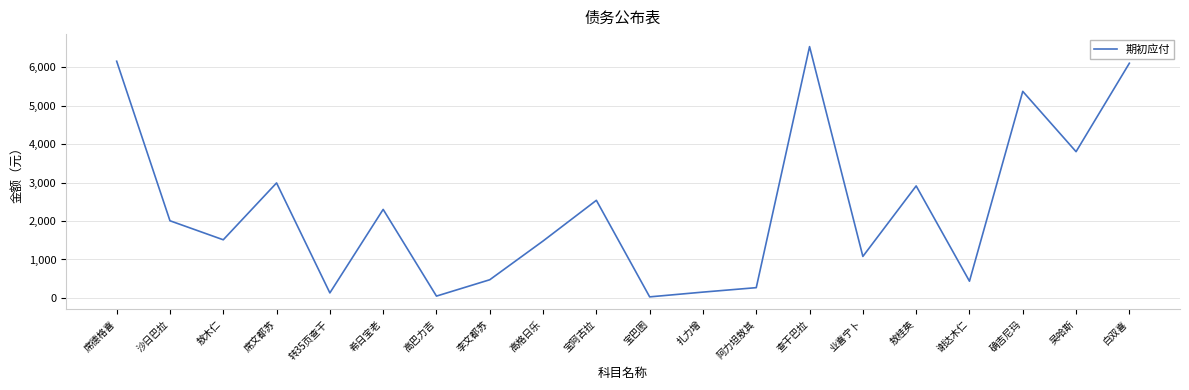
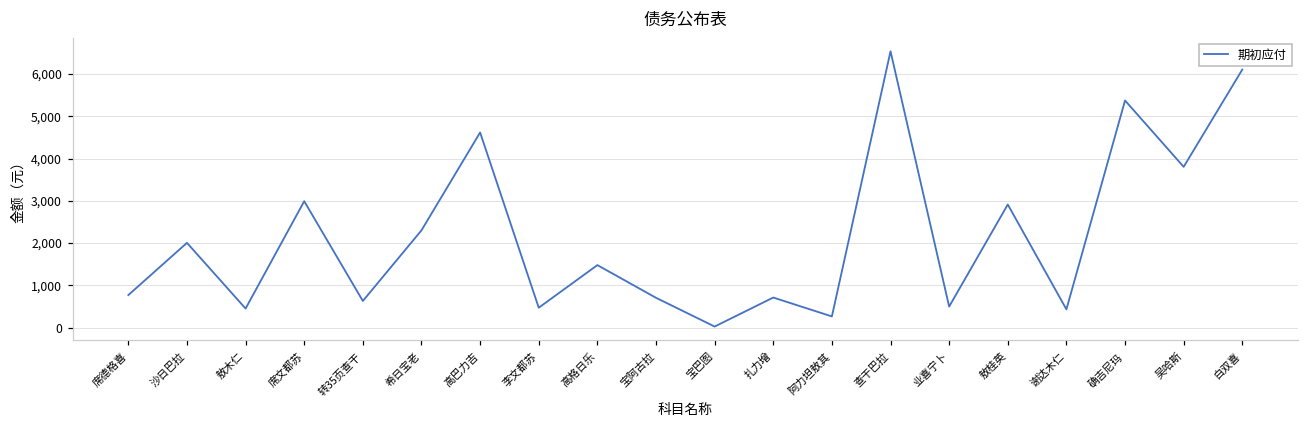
  {
-   "席德格喜": "6,200",
+   "席德格喜": "800",
    "沙日巴拉": "2,000",
-   "敖木仁": "1,500",
+   "敖木仁": "500",
    "席文都苏": "3,000",
-   "转35页查干": "100",
+   "转35页查干": "600",
    "希日宝老": "2,300",
-   "高巴力吉": "0",
+   "高巴力吉": "4,600",
    "李文都苏": "500",
    "高格日乐": "1,500",
-   "宝阿古拉": "2,500",
+   "宝阿古拉": "700",
    "宝巴图": "0",
-   "扎力增": "200",
+   "扎力增": "700",
    "阿力坦敖其": "300",
    "查干巴拉": "6,500",
-   "业喜宁卜": "1,100",
+   "业喜宁卜": "500",
    "敖桂英": "2,900",
    "谢达木仁": "400",
    "确吉尼玛": "5,400",
    "吴哈斯": "3,800",
    "白双喜": "6,100"
  }
